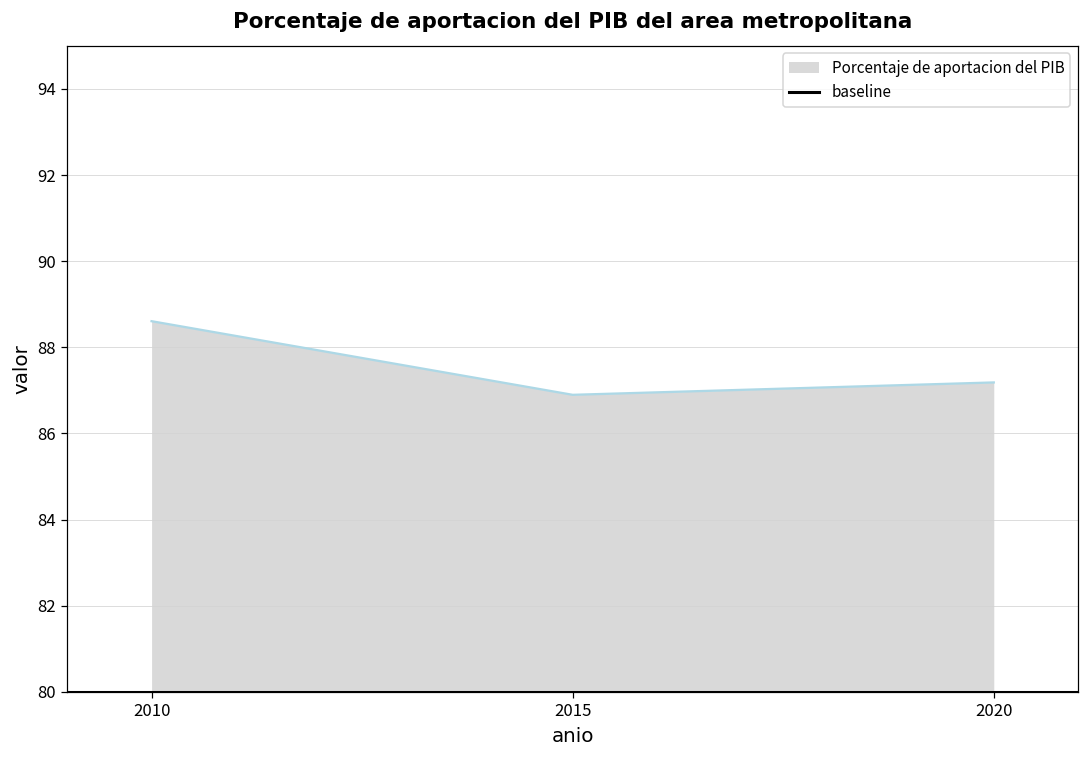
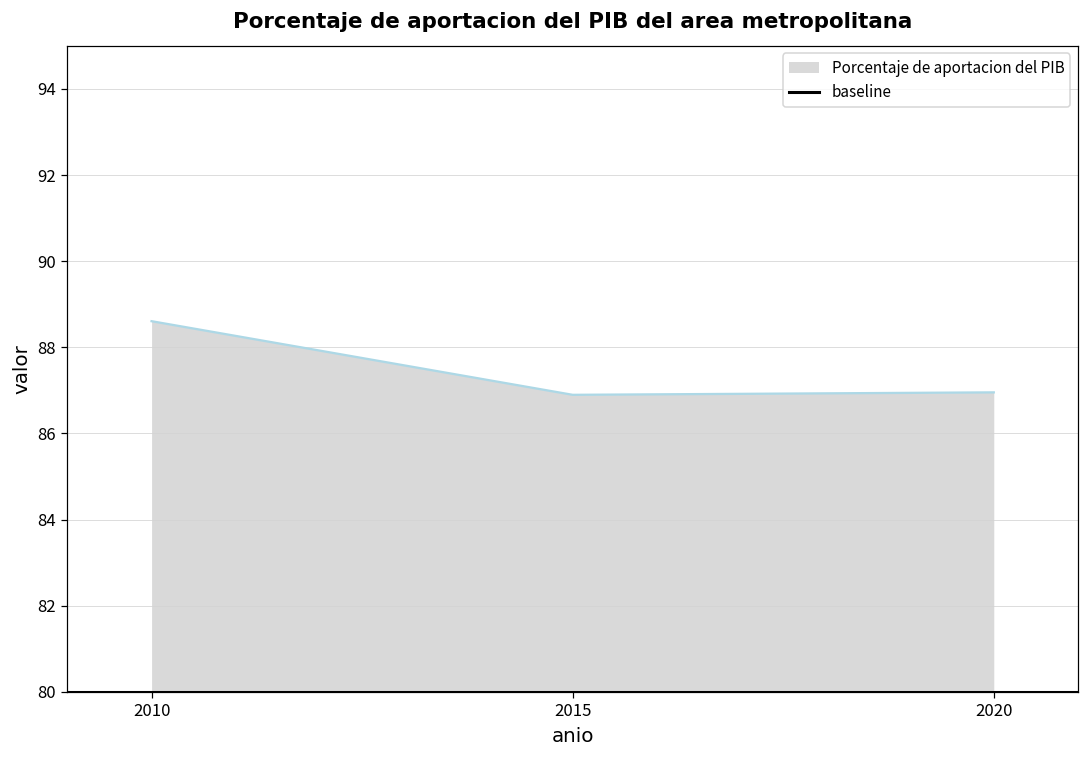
  {
    "2010": 88.6,
    "2015": 86.9,
-   "2020": 87.2
+   "2020": 87.0
  }
